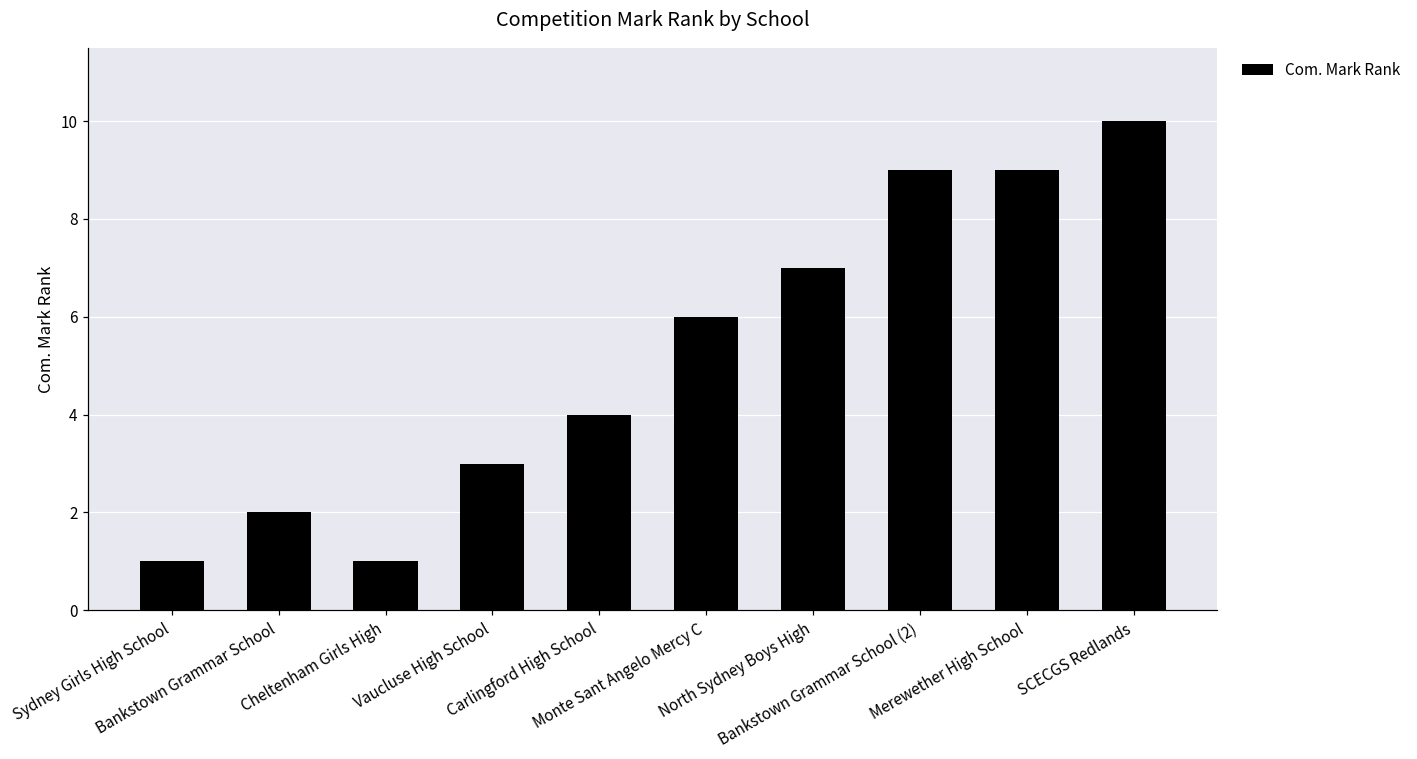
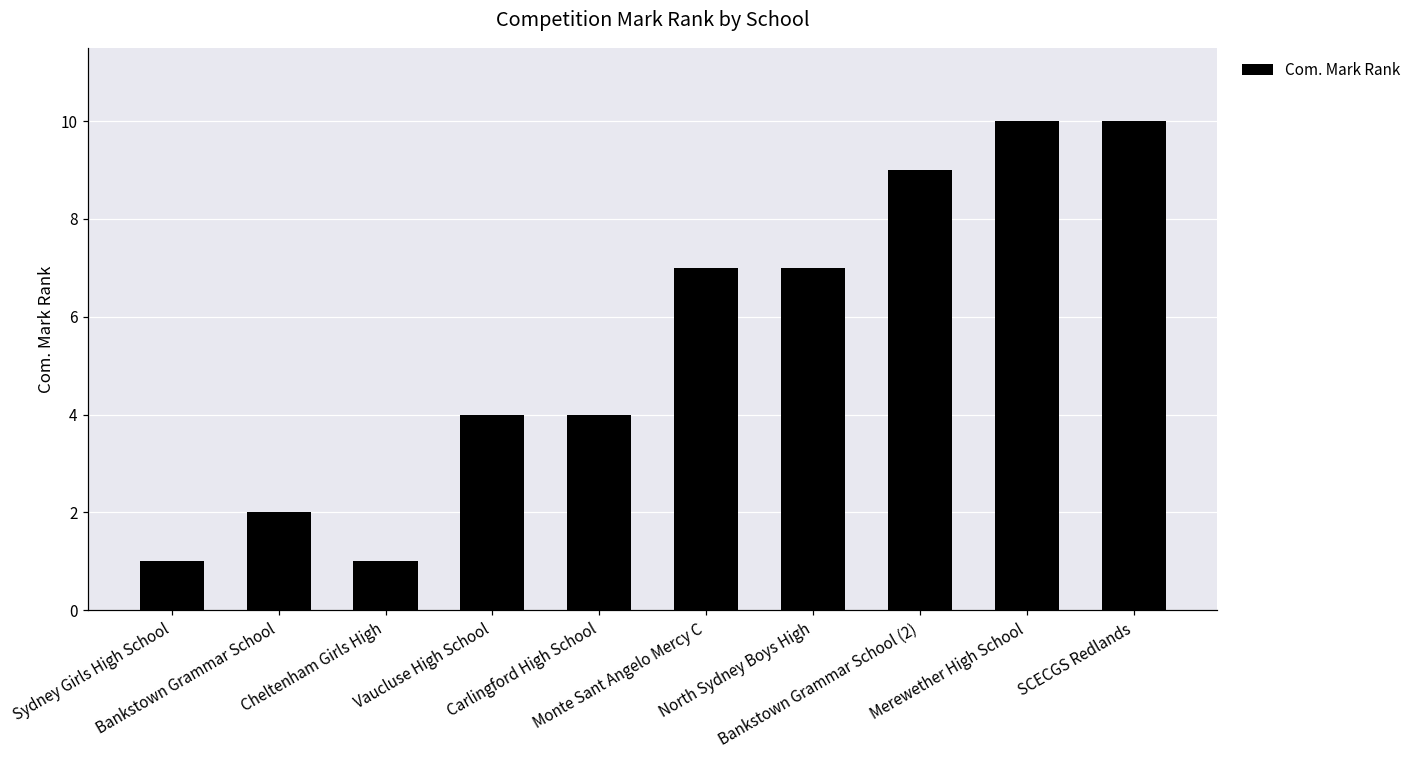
  {
    "Sydney Girls High School": 1,
    "Bankstown Grammar School": 2,
    "Cheltenham Girls High": 1,
-   "Vaucluse High School": 3,
+   "Vaucluse High School": 4,
    "Carlingford High School": 4,
-   "Monte Sant Angelo Mercy C": 6,
+   "Monte Sant Angelo Mercy C": 7,
    "North Sydney Boys High": 7,
    "Bankstown Grammar School (2)": 9,
-   "Merewether High School": 9,
+   "Merewether High School": 10,
    "SCECGS Redlands": 10
  }
